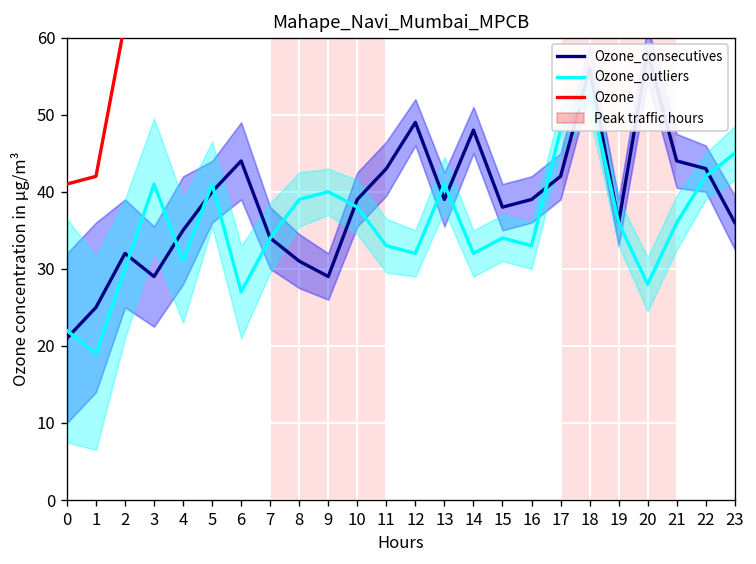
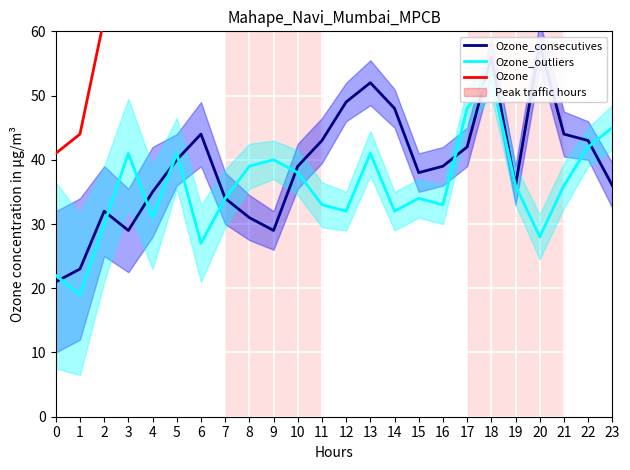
  {
    "Ozone_consecutives": {
      "0": 21,
-     "1": 25,
+     "1": 23,
      "2": 32,
      "3": 29,
      "4": 35,
      "5": 40,
      "6": 44,
      "8": 31,
      "9": 29,
      "10": 39,
      "11": 43,
      "12": 49,
-     "13": 39,
+     "13": 52,
      "14": 48,
      "15": 38,
      "16": 39,
      "17": 42,
      "21": 44,
      "22": 43,
      "23": 36
    },
    "Ozone": {
      "0": 41,
-     "1": 42
+     "1": 44
    }
  }
